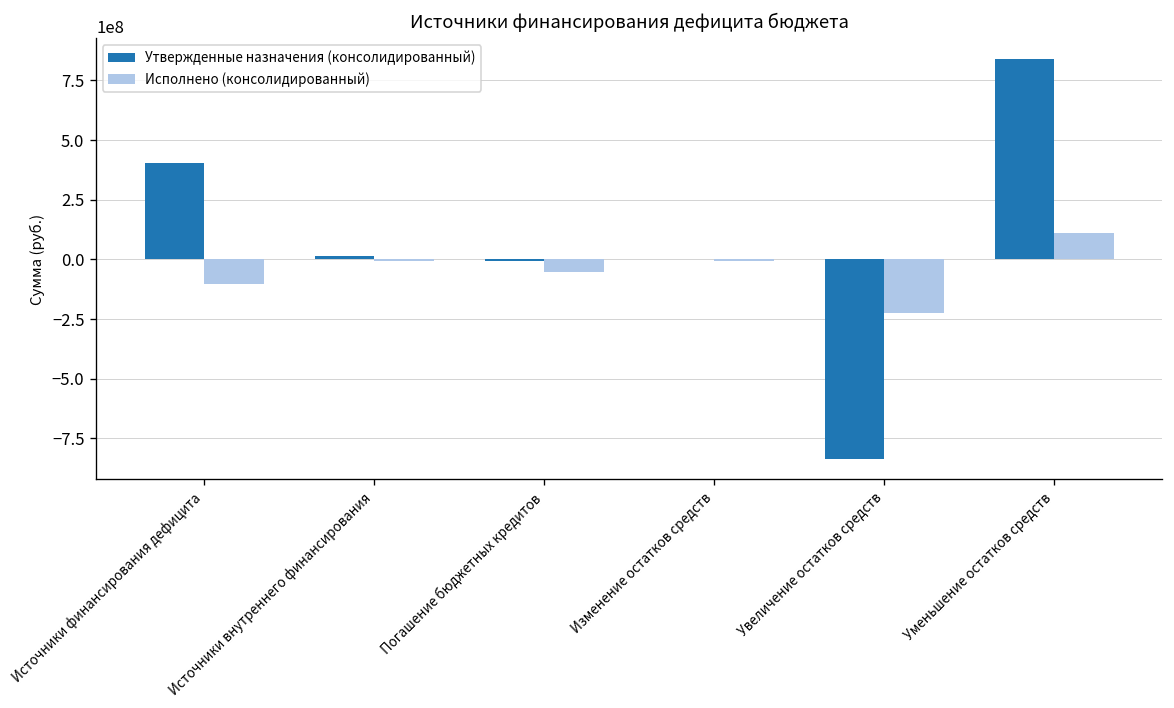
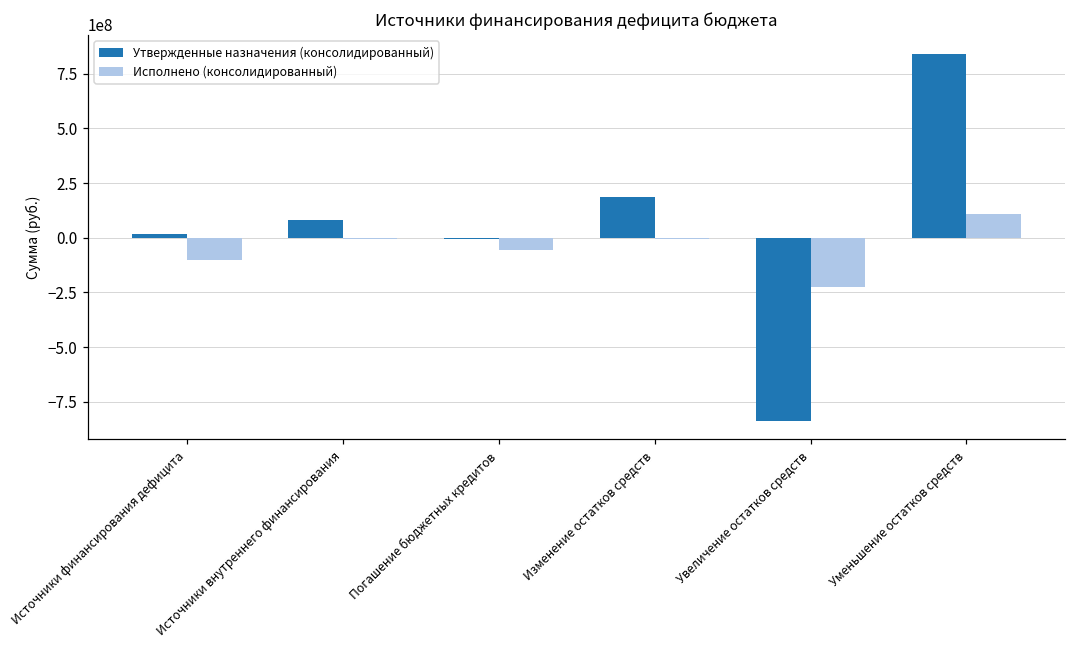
  {
    "Утвержденные назначения (консолидированный)": {
-     "Источники финансирования дефицита": 400000000,
-     "Источники внутреннего финансирования": 20000000,
-     "Изменение остатков средств": 0,
+     "Источники финансирования дефицита": 20000000,
+     "Источники внутреннего финансирования": 80000000,
+     "Изменение остатков средств": 180000000,
      "Увеличение остатков средств": -840000000,
      "Уменьшение остатков средств": 840000000
    },
    "Исполнено (консолидированный)": {
      "Источники финансирования дефицита": -100000000,
      "Погашение бюджетных кредитов": -50000000,
      "Увеличение остатков средств": -220000000,
      "Уменьшение остатков средств": 110000000
    }
  }
